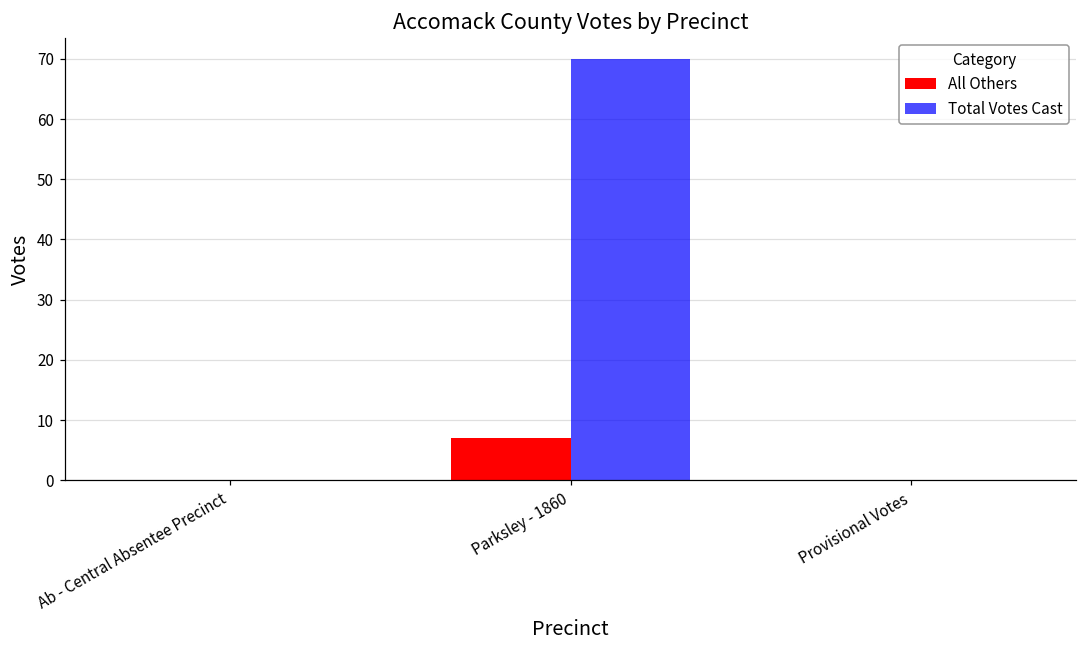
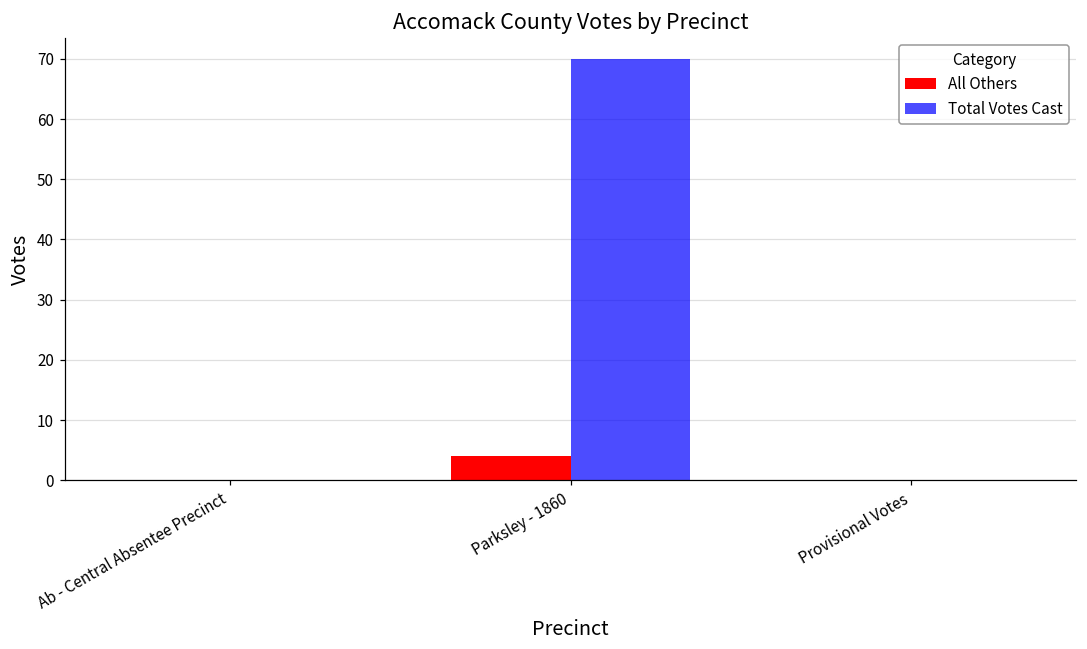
  {
    "All Others": {
      "Ab - Central Absentee Precinct": 0,
-     "Parksley - 1860": 7,
+     "Parksley - 1860": 4,
      "Provisional Votes": 0
    },
    "Total Votes Cast": {
      "Ab - Central Absentee Precinct": 0,
      "Parksley - 1860": 70,
      "Provisional Votes": 0
    }
  }
